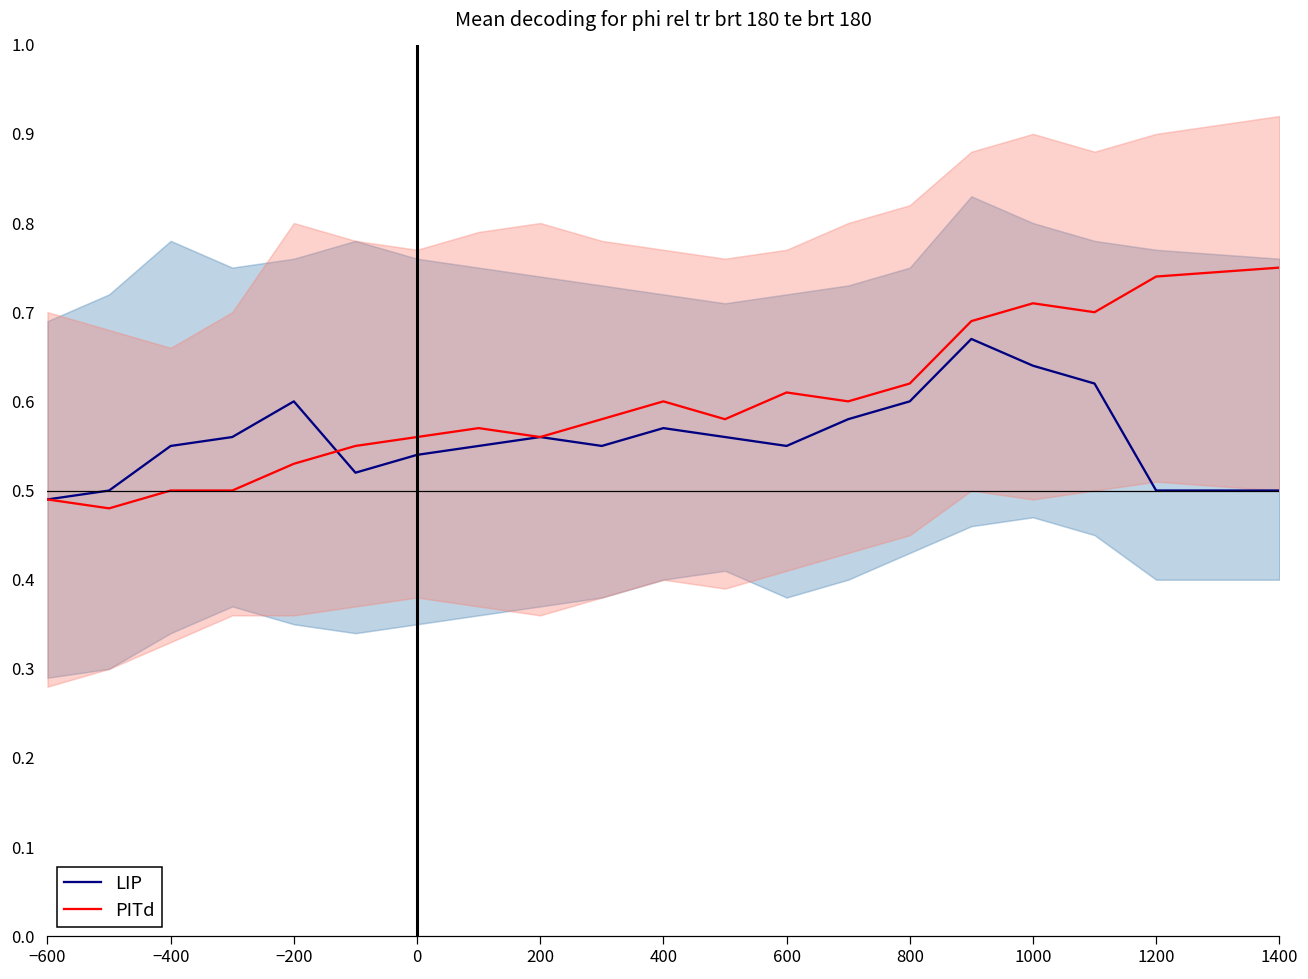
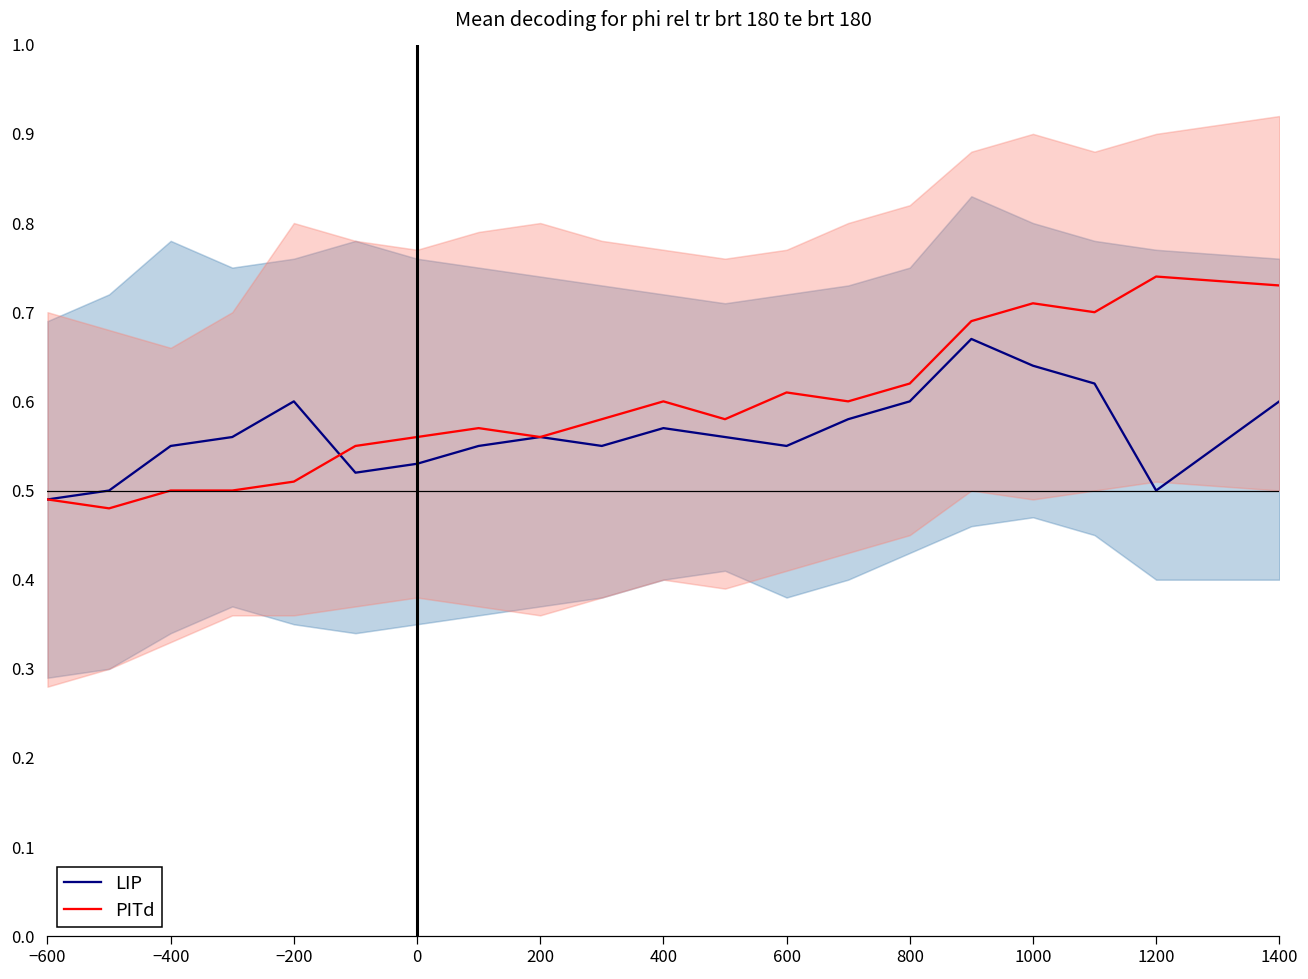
  {
    "LIP": {
      "−400": 0.55,
      "−200": 0.60,
-     "0": 0.54,
+     "0": 0.53,
      "400": 0.57,
      "600": 0.55,
      "800": 0.60,
      "1000": 0.64,
      "1200": 0.50,
-     "1400": 0.5
+     "1400": 0.6
    },
    "PITd": {
      "−400": 0.50,
-     "−200": 0.53,
+     "−200": 0.51,
      "0": 0.56,
      "400": 0.60,
      "600": 0.61,
      "800": 0.62,
      "1000": 0.71,
      "1200": 0.74,
-     "1400": 0.75
+     "1400": 0.73
    }
  }
